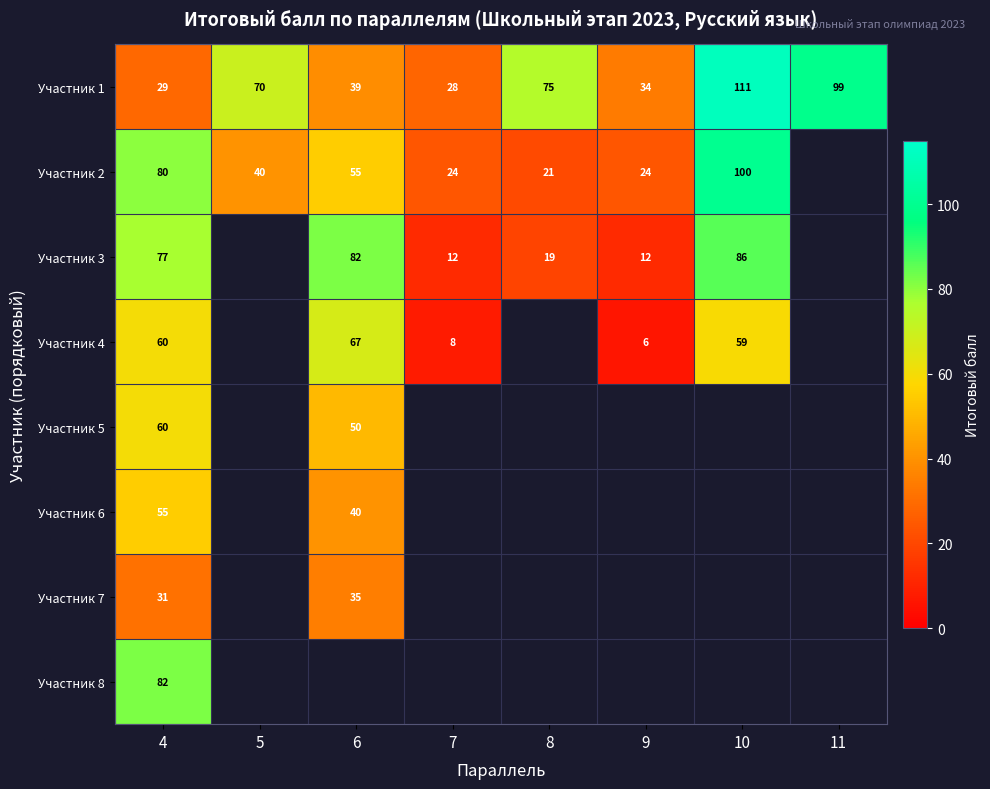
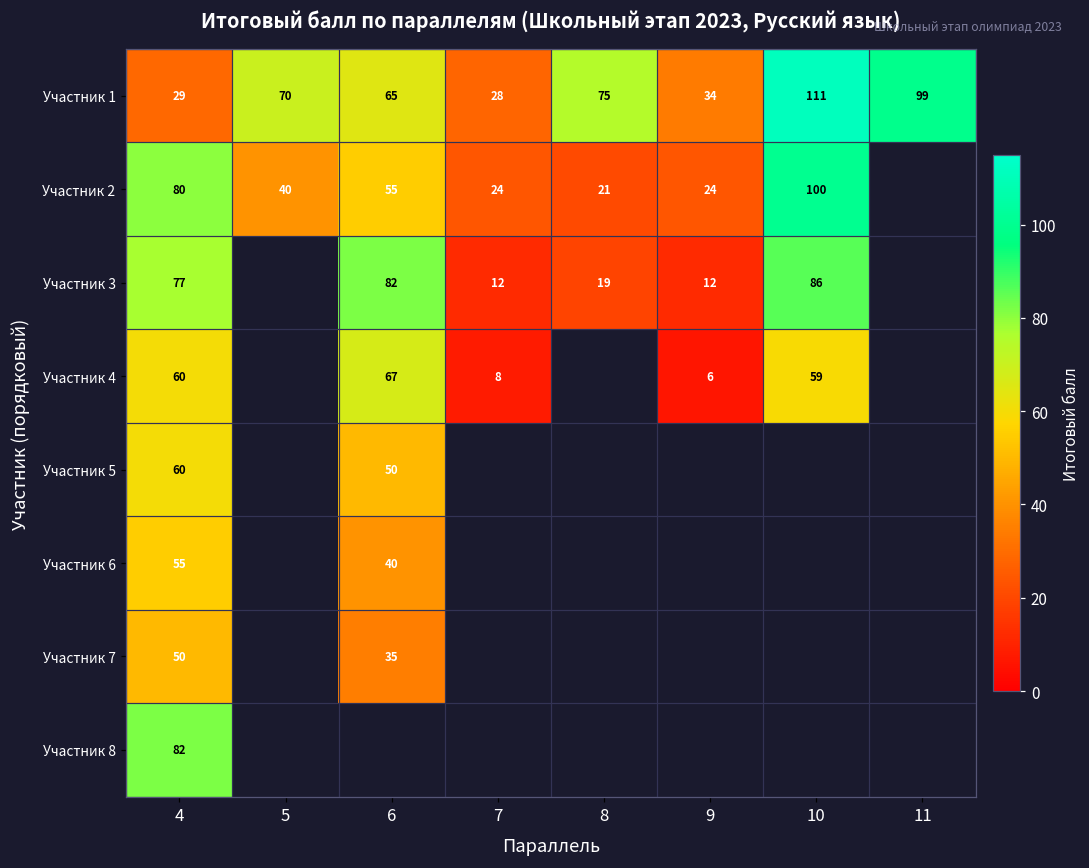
  {
    "Участник 1": {
      "4": 29,
      "5": 70,
-     "6": 39,
+     "6": 65,
      "7": 28,
      "8": 75,
      "9": 34,
      "10": 111,
      "11": 99
    },
    "Участник 2": {
      "4": 80,
      "5": 40,
      "6": 55,
      "7": 24,
      "8": 21,
      "9": 24,
      "10": 100
    },
    "Участник 3": {
      "4": 77,
      "6": 82,
      "7": 12,
      "8": 19,
      "9": 12,
      "10": 86
    },
    "Участник 4": {
      "4": 60,
      "6": 67,
      "7": 8,
      "9": 6,
      "10": 59
    },
    "Участник 5": {
      "4": 60,
      "6": 50
    },
    "Участник 6": {
      "4": 55,
      "6": 40
    },
    "Участник 7": {
-     "4": 31,
+     "4": 50,
      "6": 35
    },
    "Участник 8": {
      "4": 82
    }
  }
